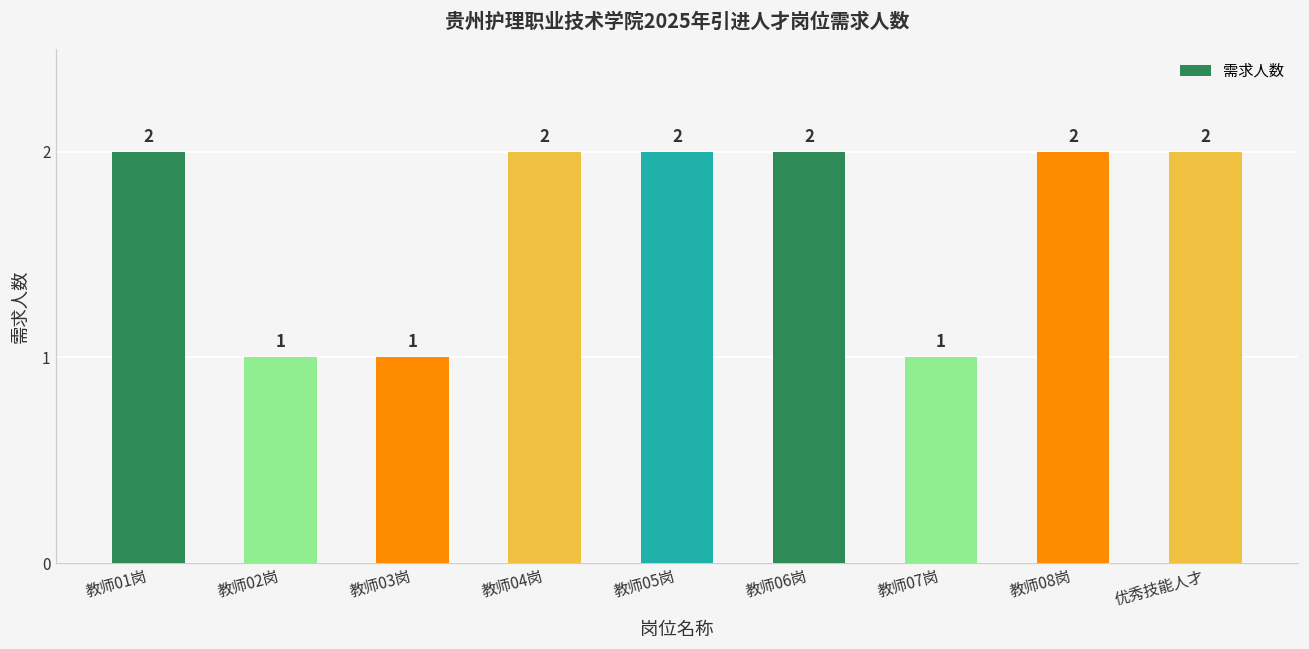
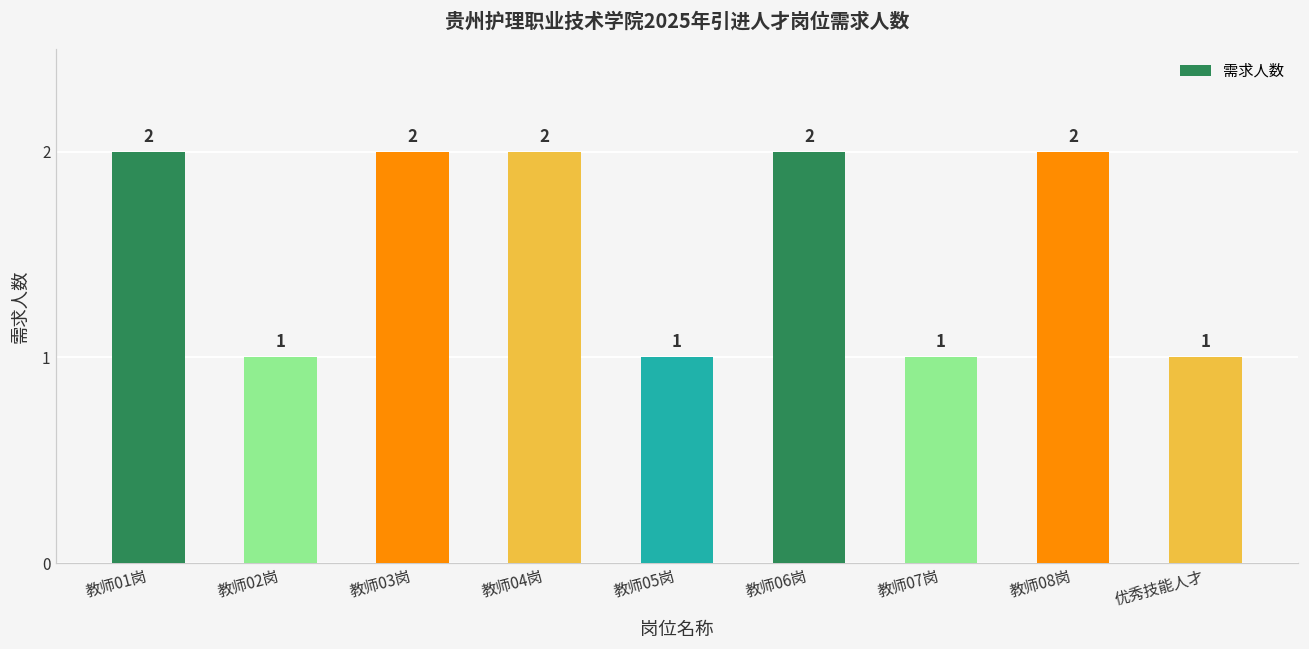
  {
    "教师01岗": 2,
    "教师02岗": 1,
-   "教师03岗": 1,
+   "教师03岗": 2,
    "教师04岗": 2,
-   "教师05岗": 2,
+   "教师05岗": 1,
    "教师06岗": 2,
    "教师07岗": 1,
    "教师08岗": 2,
-   "优秀技能人才": 2
+   "优秀技能人才": 1
  }
